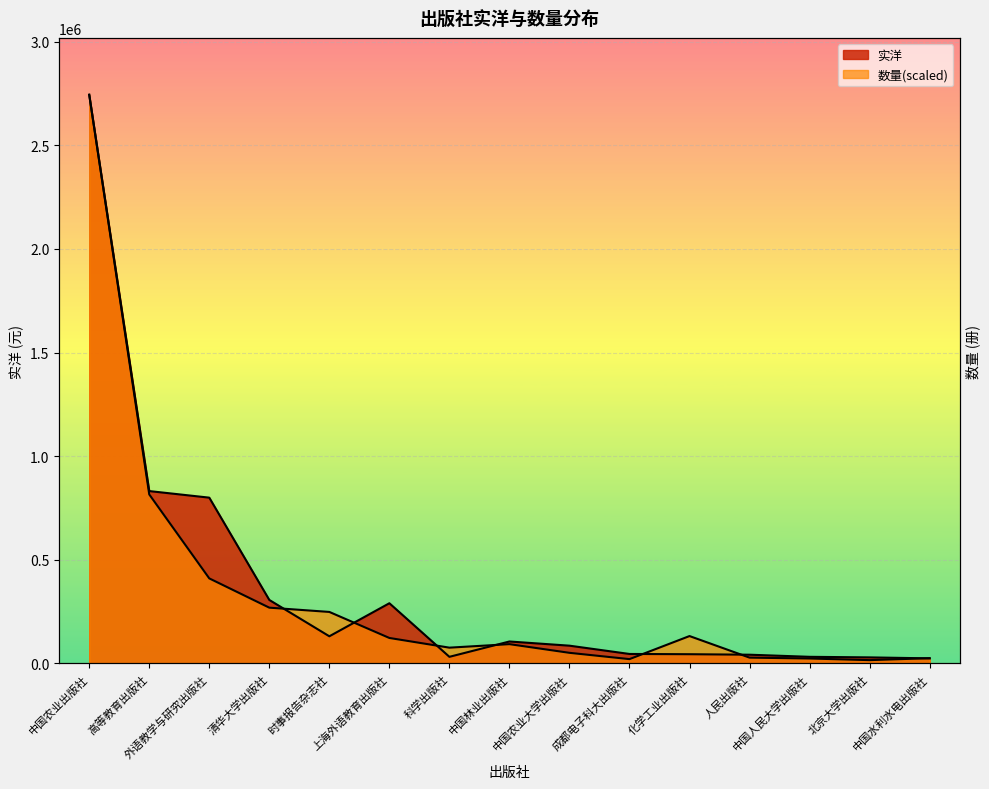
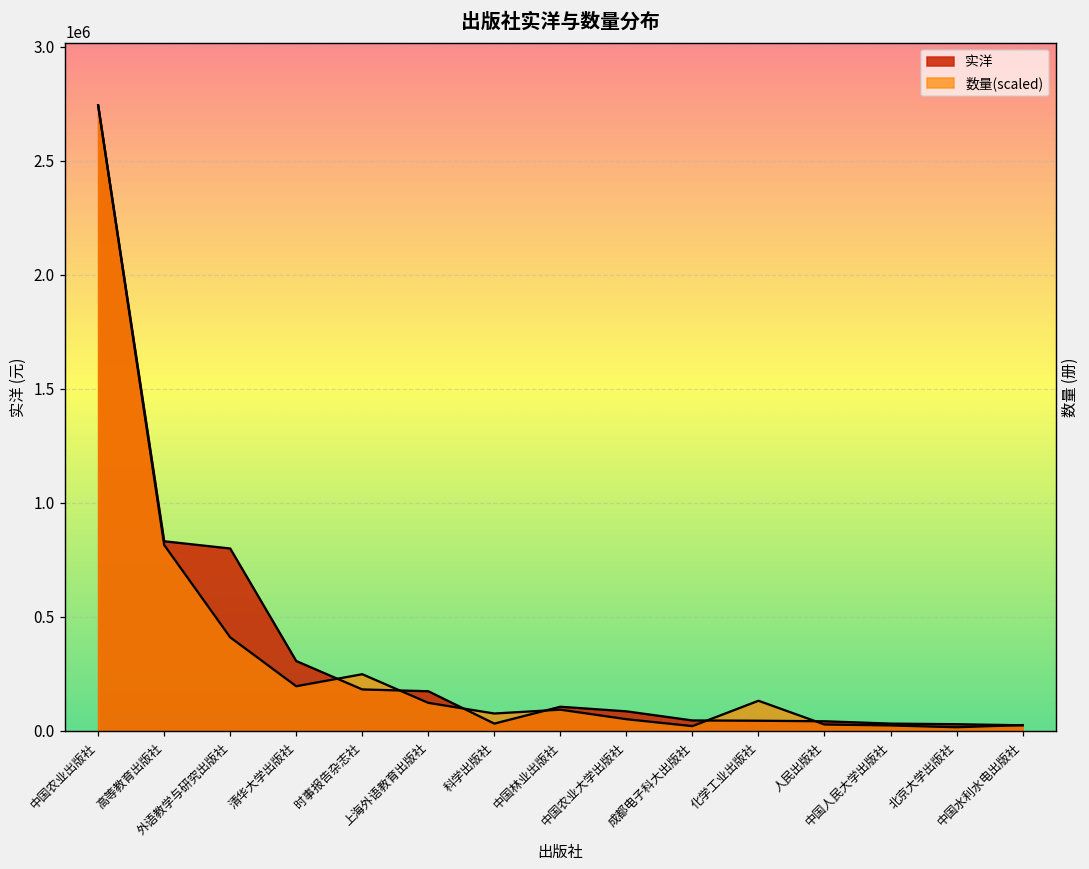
  {
    "实洋": {
      "高等教育出版社": 830000,
      "外语教学与研究出版社": 800000,
      "清华大学出版社": 310000,
-     "时事报告杂志社": 130000,
-     "上海外语教育出版社": 290000,
+     "时事报告杂志社": 180000,
+     "上海外语教育出版社": 170000,
      "科学出版社": 30000,
      "中国林业出版社": 110000,
      "中国农业大学出版社": 90000,
      "成都电子科大出版社": 50000,
      "化学工业出版社": 40000,
      "人民出版社": 40000,
      "北京大学出版社": 30000
    },
    "数量(scaled)": {
      "高等教育出版社": 820000,
      "外语教学与研究出版社": 410000,
-     "清华大学出版社": 270000,
+     "清华大学出版社": 200000,
      "时事报告杂志社": 250000,
      "上海外语教育出版社": 120000,
      "科学出版社": 80000,
      "中国林业出版社": 90000,
      "中国农业大学出版社": 50000,
      "成都电子科大出版社": 20000,
      "化学工业出版社": 130000,
      "人民出版社": 30000,
      "北京大学出版社": 20000
    }
  }
